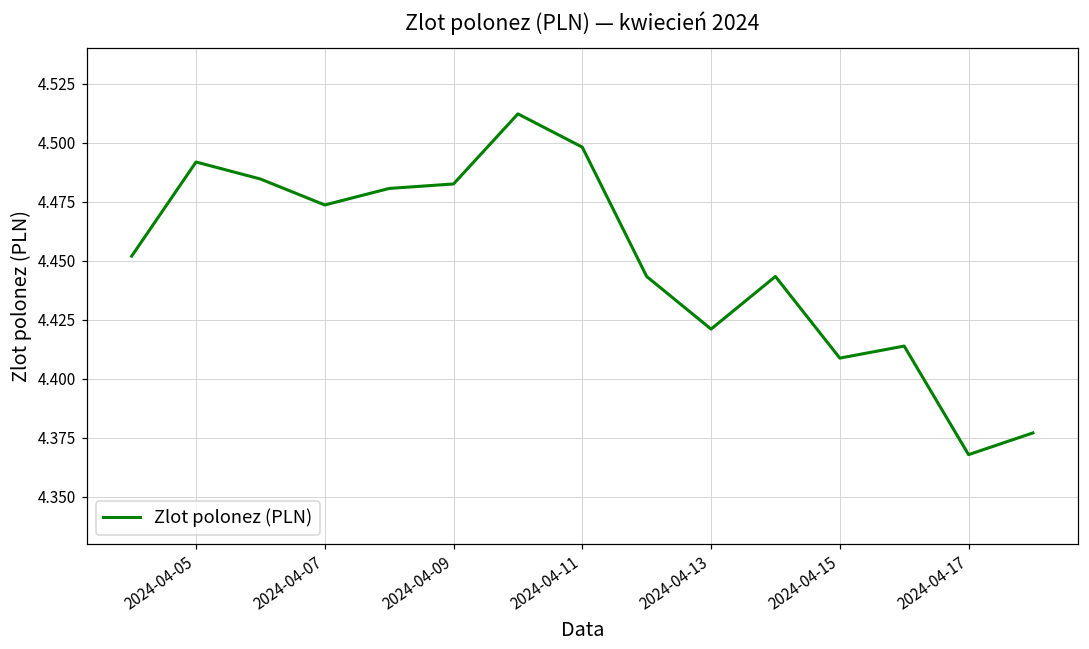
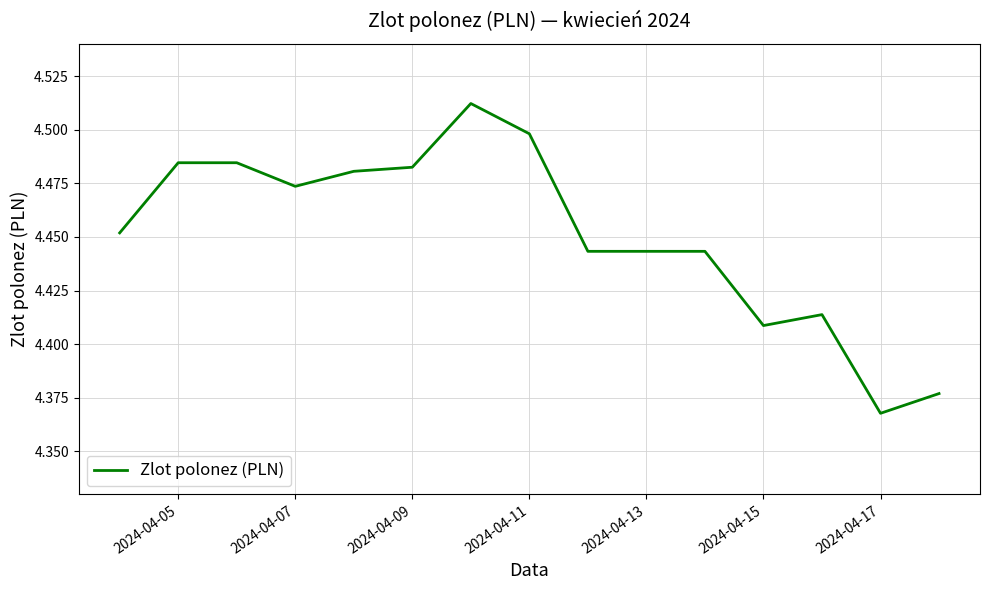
  {
-   "2024-04-05": 4.492,
+   "2024-04-05": 4.485,
    "2024-04-07": 4.474,
    "2024-04-09": 4.483,
    "2024-04-11": 4.498,
-   "2024-04-13": 4.421,
+   "2024-04-13": 4.443,
    "2024-04-15": 4.409,
    "2024-04-17": 4.368
  }
